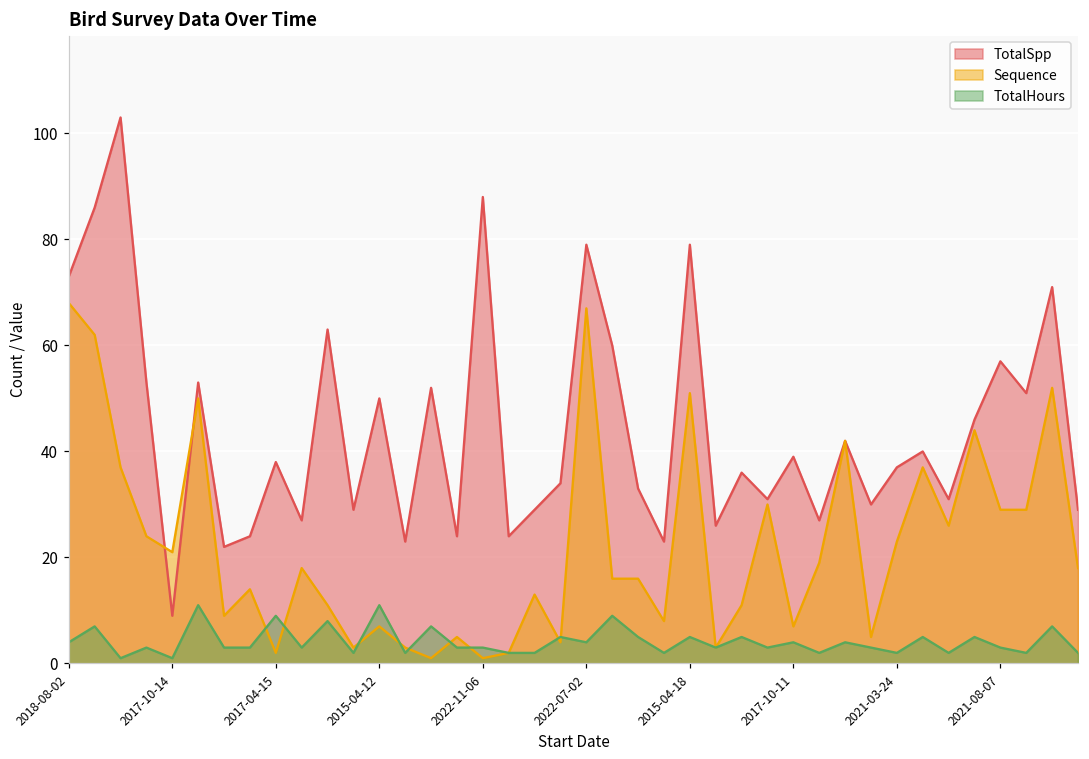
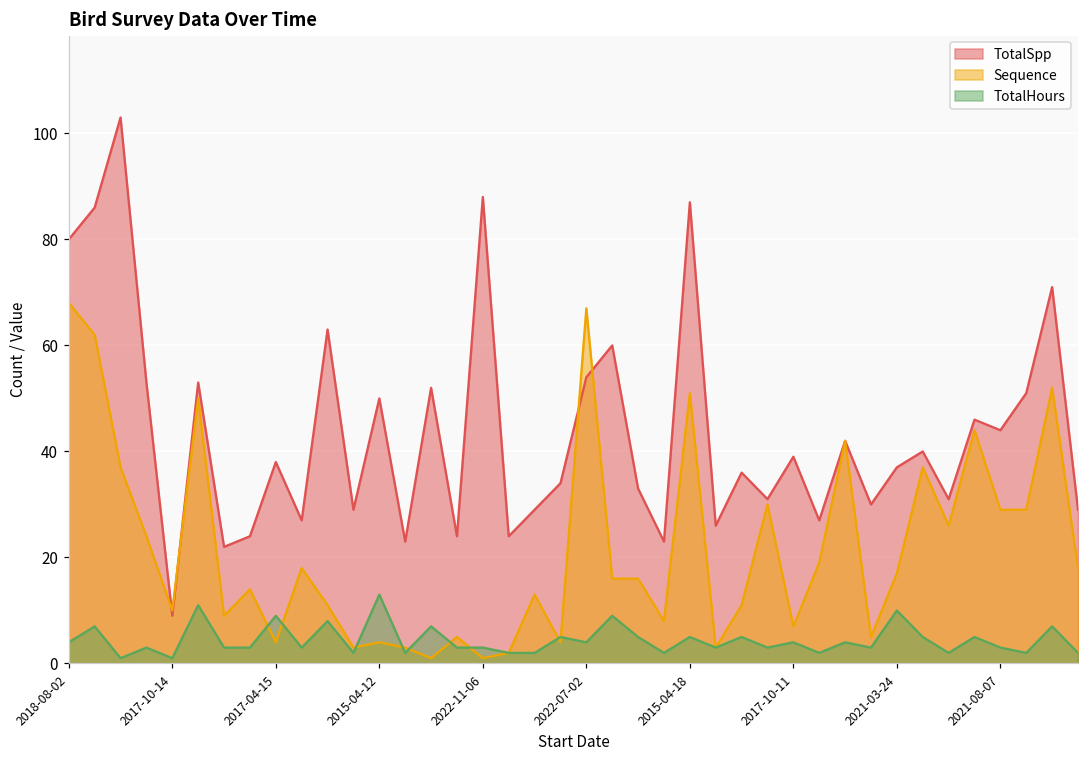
  {
    "TotalSpp": {
-     "2018-08-02": 73,
+     "2018-08-02": 80,
      "2017-10-14": 9,
      "2017-04-15": 38,
      "2015-04-12": 50,
      "2022-11-06": 88,
-     "2022-07-02": 79,
-     "2015-04-18": 79,
+     "2022-07-02": 54,
+     "2015-04-18": 87,
      "2017-10-11": 39,
      "2021-03-24": 37,
-     "2021-08-07": 57
+     "2021-08-07": 44
    },
    "Sequence": {
      "2018-08-02": 68,
-     "2017-10-14": 21,
-     "2017-04-15": 2,
-     "2015-04-12": 7,
+     "2017-10-14": 10,
+     "2017-04-15": 4,
+     "2015-04-12": 4,
      "2022-11-06": 1,
      "2022-07-02": 67,
      "2015-04-18": 51,
      "2017-10-11": 7,
-     "2021-03-24": 23,
+     "2021-03-24": 17,
      "2021-08-07": 29
    },
    "TotalHours": {
      "2018-08-02": 4,
      "2017-10-14": 1,
      "2017-04-15": 9,
-     "2015-04-12": 11,
+     "2015-04-12": 13,
      "2022-11-06": 3,
      "2022-07-02": 4,
      "2015-04-18": 5,
      "2017-10-11": 4,
-     "2021-03-24": 2,
+     "2021-03-24": 10,
      "2021-08-07": 3
    }
  }
